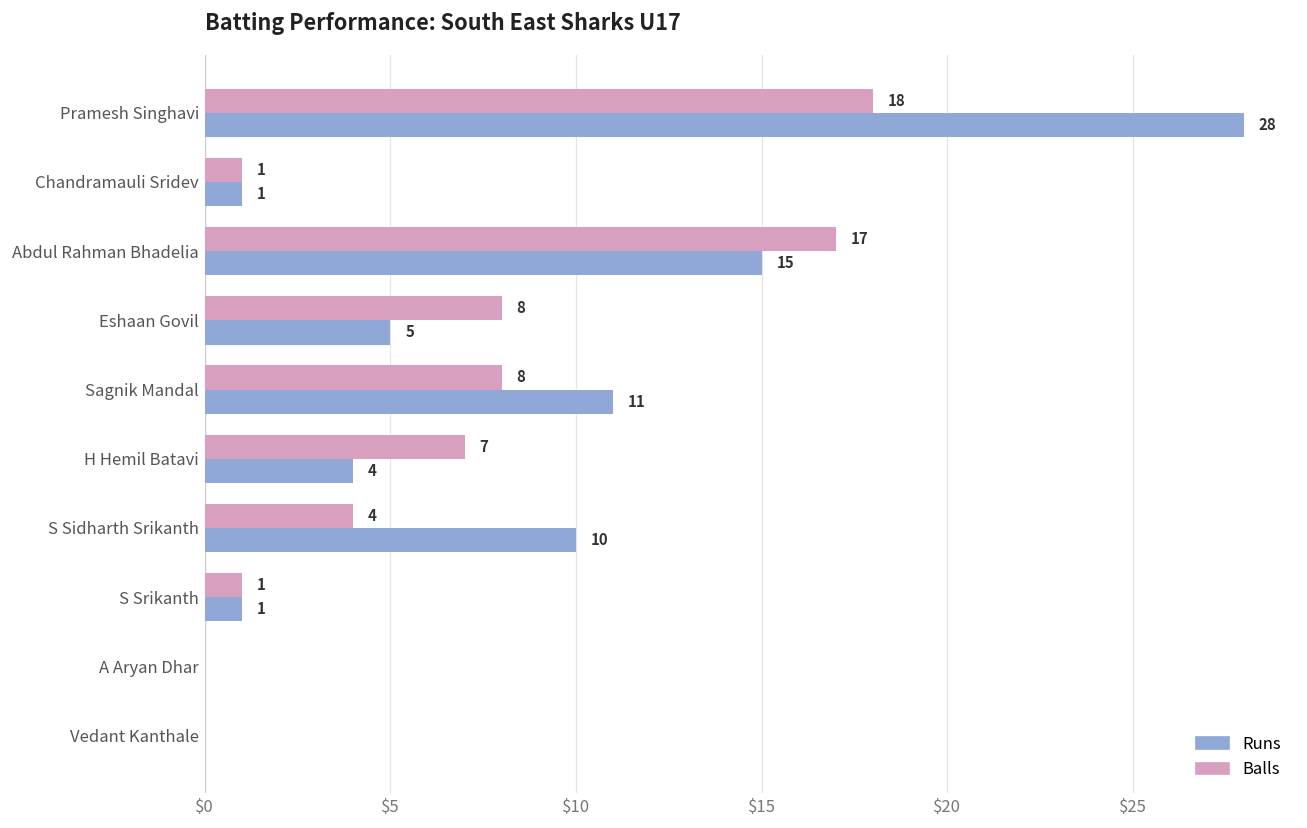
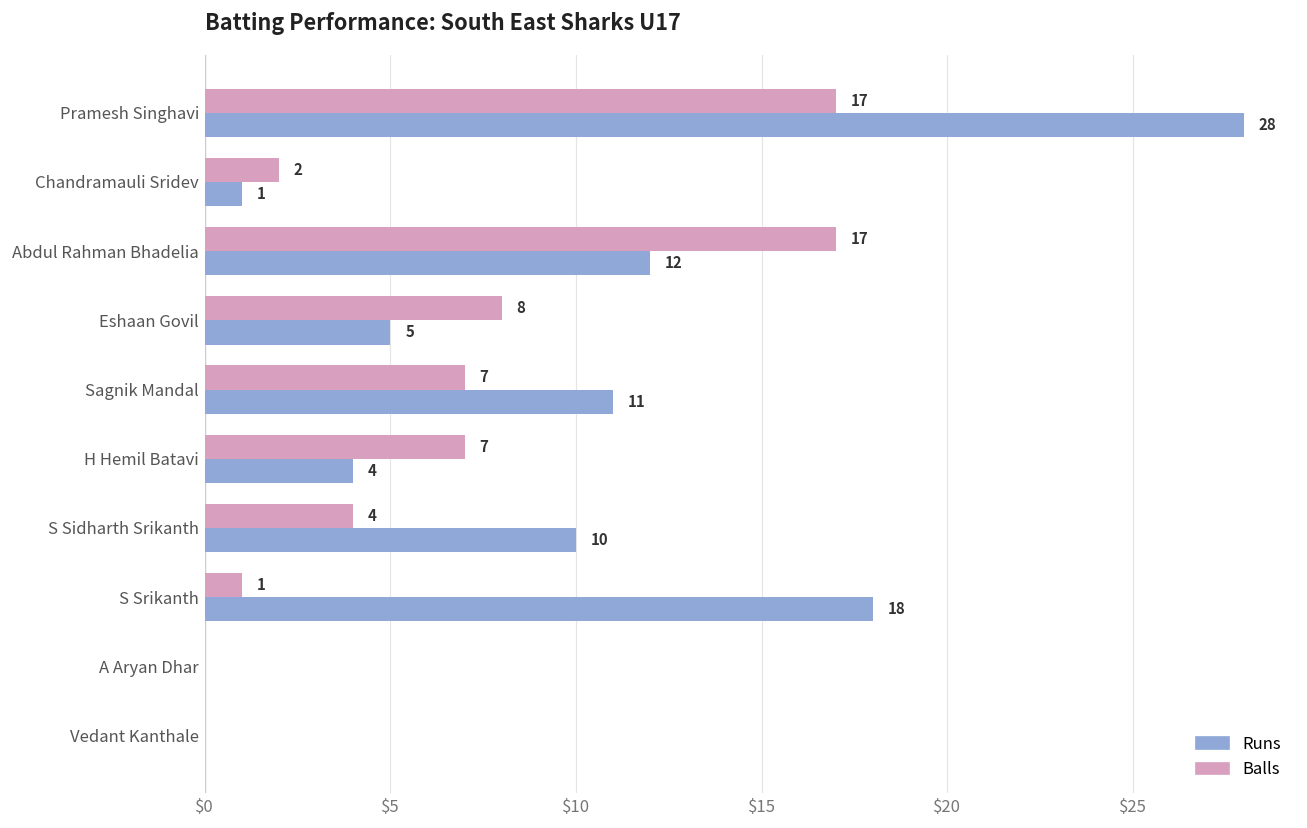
  {
    "Runs": {
      "Pramesh Singhavi": 28,
      "Chandramauli Sridev": 1,
-     "Abdul Rahman Bhadelia": 15,
+     "Abdul Rahman Bhadelia": 12,
      "Eshaan Govil": 5,
      "Sagnik Mandal": 11,
      "H Hemil Batavi": 4,
      "S Sidharth Srikanth": 10,
-     "S Srikanth": 1
+     "S Srikanth": 18
    },
    "Balls": {
-     "Pramesh Singhavi": 18,
-     "Chandramauli Sridev": 1,
+     "Pramesh Singhavi": 17,
+     "Chandramauli Sridev": 2,
      "Abdul Rahman Bhadelia": 17,
      "Eshaan Govil": 8,
-     "Sagnik Mandal": 8,
+     "Sagnik Mandal": 7,
      "H Hemil Batavi": 7,
      "S Sidharth Srikanth": 4,
      "S Srikanth": 1
    }
  }
